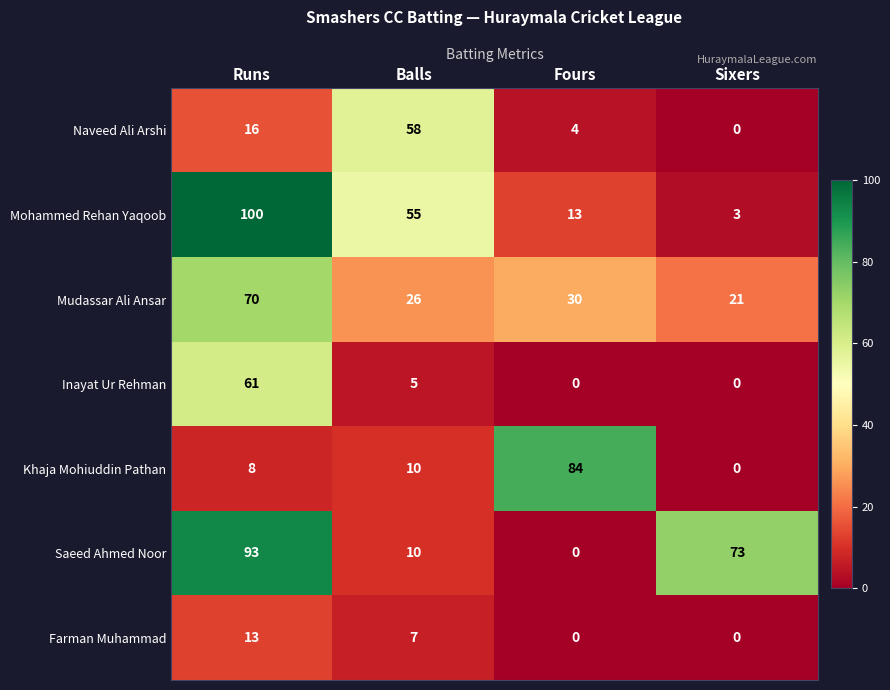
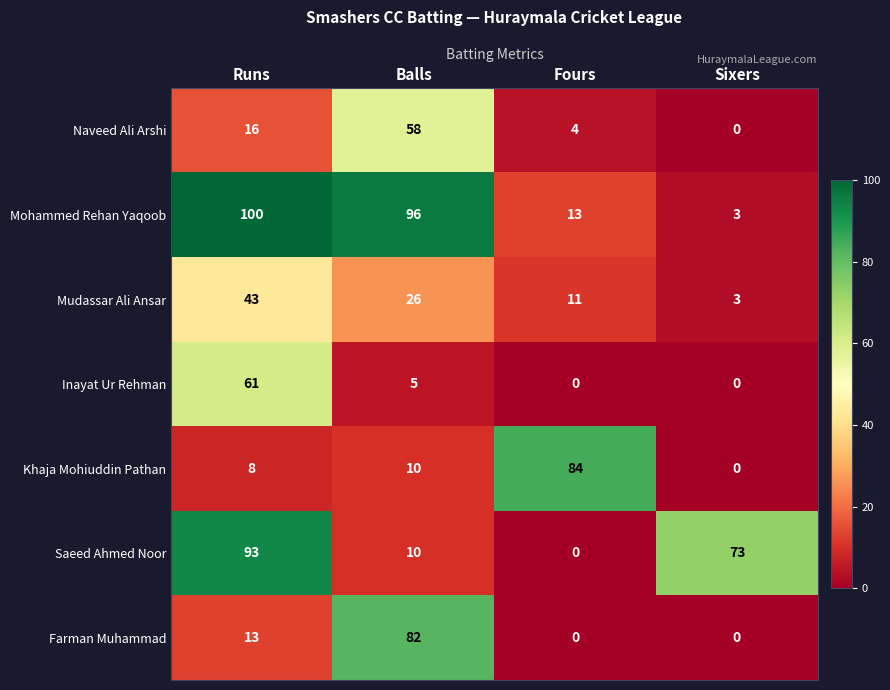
  {
    "Naveed Ali Arshi": {
      "Runs": 16,
      "Balls": 58,
      "Fours": 4,
      "Sixers": 0
    },
    "Mohammed Rehan Yaqoob": {
      "Runs": 100,
-     "Balls": 55,
+     "Balls": 96,
      "Fours": 13,
      "Sixers": 3
    },
    "Mudassar Ali Ansar": {
-     "Runs": 70,
+     "Runs": 43,
      "Balls": 26,
-     "Fours": 30,
-     "Sixers": 21
+     "Fours": 11,
+     "Sixers": 3
    },
    "Inayat Ur Rehman": {
      "Runs": 61,
      "Balls": 5,
      "Fours": 0,
      "Sixers": 0
    },
    "Khaja Mohiuddin Pathan": {
      "Runs": 8,
      "Balls": 10,
      "Fours": 84,
      "Sixers": 0
    },
    "Saeed Ahmed Noor": {
      "Runs": 93,
      "Balls": 10,
      "Fours": 0,
      "Sixers": 73
    },
    "Farman Muhammad": {
      "Runs": 13,
-     "Balls": 7,
+     "Balls": 82,
      "Fours": 0,
      "Sixers": 0
    }
  }
